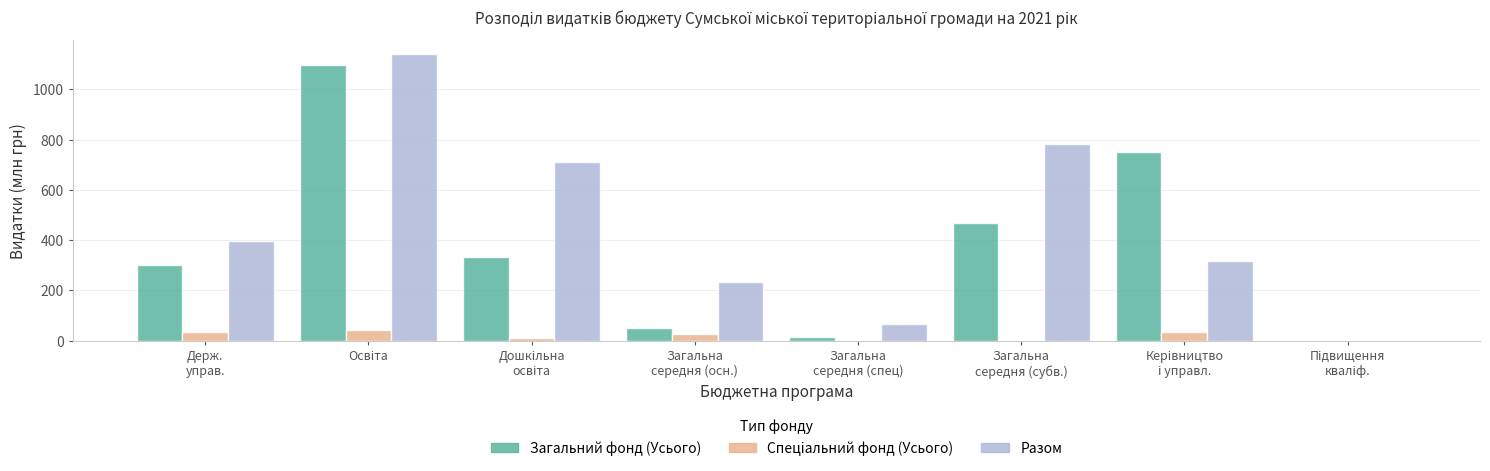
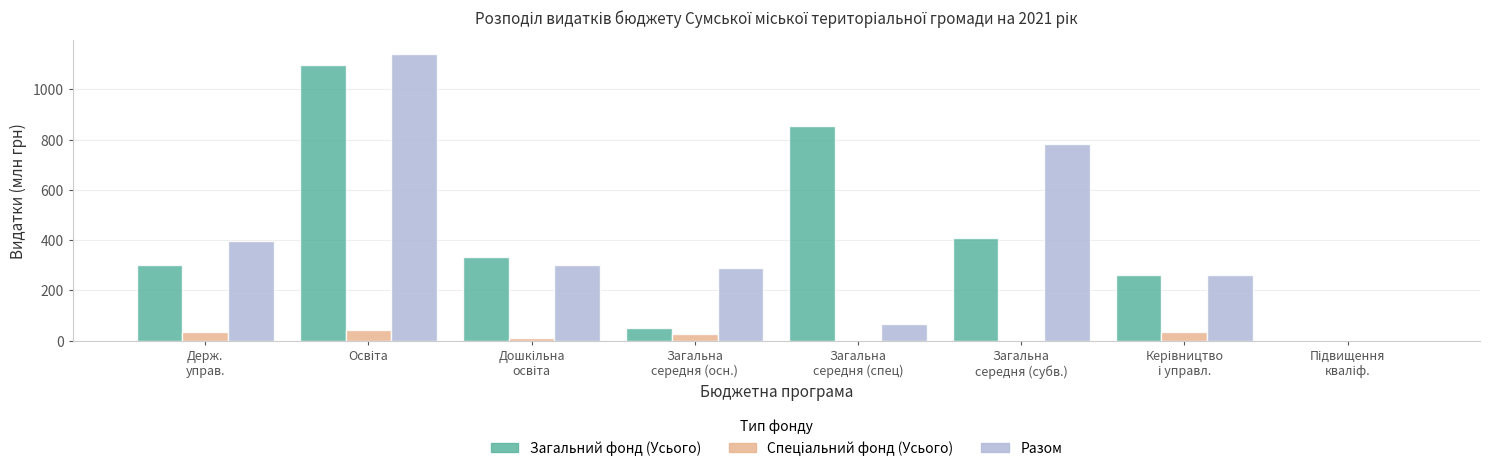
  {
    "Загальний фонд (Усього)": {
      "Держ. управ.": 300,
      "Освіта": 1100,
      "Дошкільна освіта": 330,
      "Загальна середня (осн.)": 50,
-     "Загальна середня (спец)": 10,
-     "Загальна середня (субв.)": 470,
-     "Керівництво і управл.": 750
+     "Загальна середня (спец)": 850,
+     "Загальна середня (субв.)": 410,
+     "Керівництво і управл.": 260
    },
    "Спеціальний фонд (Усього)": {
      "Держ. управ.": 40,
      "Освіта": 40,
      "Дошкільна освіта": 10,
      "Загальна середня (осн.)": 30,
      "Загальна середня (субв.)": 0,
      "Керівництво і управл.": 40,
      "Підвищення кваліф.": 0
    },
    "Разом": {
      "Держ. управ.": 400,
      "Освіта": 1140,
-     "Дошкільна освіта": 710,
-     "Загальна середня (осн.)": 230,
+     "Дошкільна освіта": 300,
+     "Загальна середня (осн.)": 290,
      "Загальна середня (спец)": 70,
      "Загальна середня (субв.)": 780,
-     "Керівництво і управл.": 320
+     "Керівництво і управл.": 260
    }
  }
